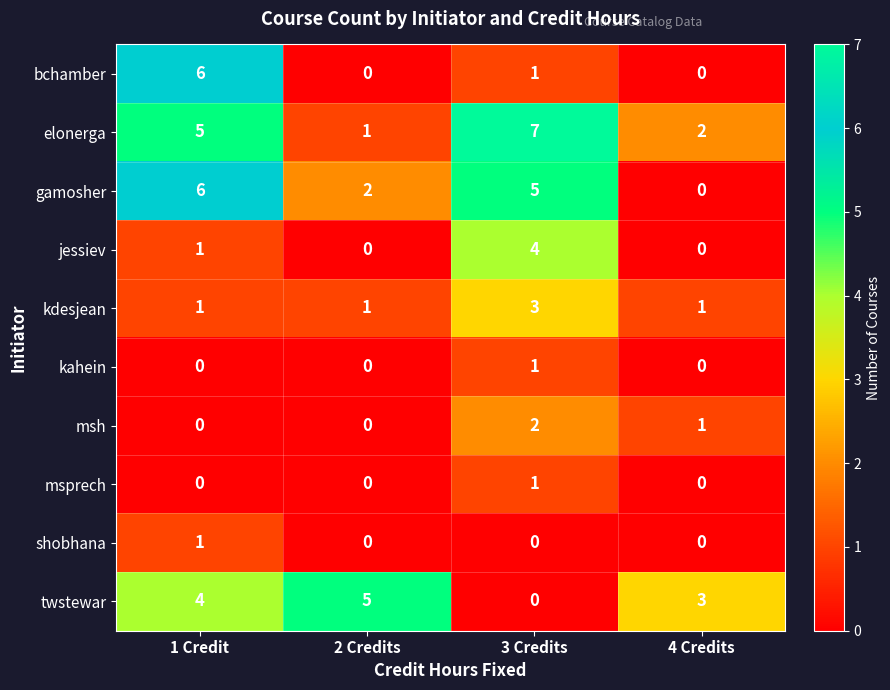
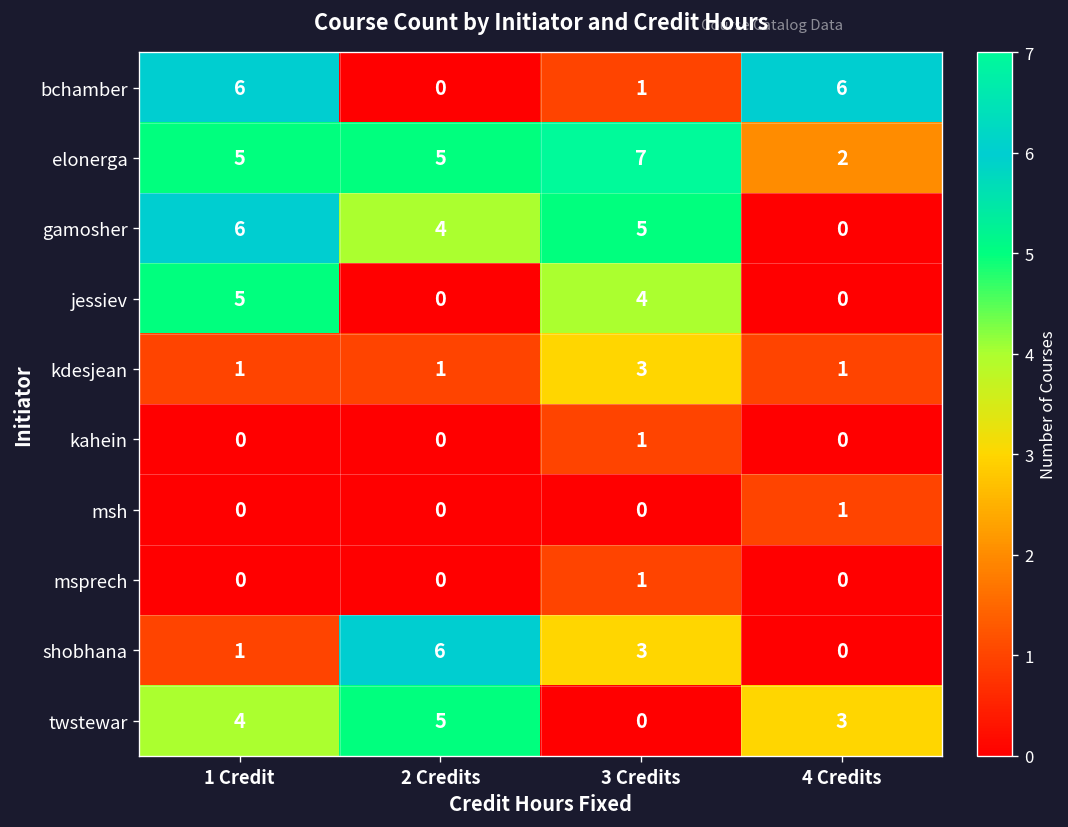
  {
    "bchamber": {
      "1 Credit": 6,
      "2 Credits": 0,
      "3 Credits": 1,
-     "4 Credits": 0
+     "4 Credits": 6
    },
    "elonerga": {
      "1 Credit": 5,
-     "2 Credits": 1,
+     "2 Credits": 5,
      "3 Credits": 7,
      "4 Credits": 2
    },
    "gamosher": {
      "1 Credit": 6,
-     "2 Credits": 2,
+     "2 Credits": 4,
      "3 Credits": 5,
      "4 Credits": 0
    },
    "jessiev": {
-     "1 Credit": 1,
+     "1 Credit": 5,
      "2 Credits": 0,
      "3 Credits": 4,
      "4 Credits": 0
    },
    "kdesjean": {
      "1 Credit": 1,
      "2 Credits": 1,
      "3 Credits": 3,
      "4 Credits": 1
    },
    "kahein": {
      "1 Credit": 0,
      "2 Credits": 0,
      "3 Credits": 1,
      "4 Credits": 0
    },
    "msh": {
      "1 Credit": 0,
      "2 Credits": 0,
-     "3 Credits": 2,
+     "3 Credits": 0,
      "4 Credits": 1
    },
    "msprech": {
      "1 Credit": 0,
      "2 Credits": 0,
      "3 Credits": 1,
      "4 Credits": 0
    },
    "shobhana": {
      "1 Credit": 1,
-     "2 Credits": 0,
-     "3 Credits": 0,
+     "2 Credits": 6,
+     "3 Credits": 3,
      "4 Credits": 0
    },
    "twstewar": {
      "1 Credit": 4,
      "2 Credits": 5,
      "3 Credits": 0,
      "4 Credits": 3
    }
  }
